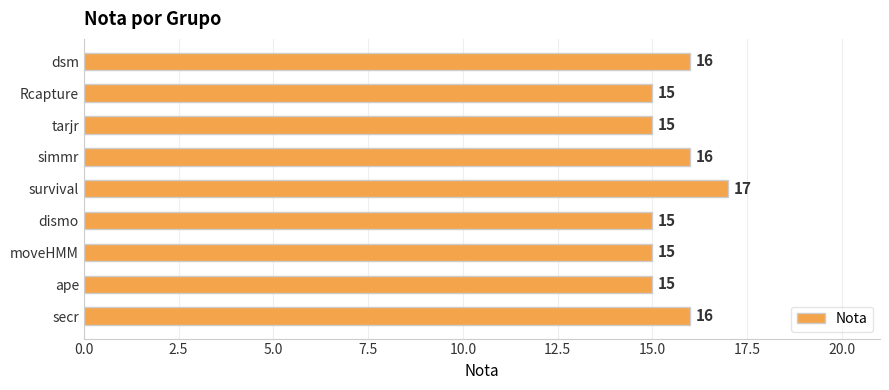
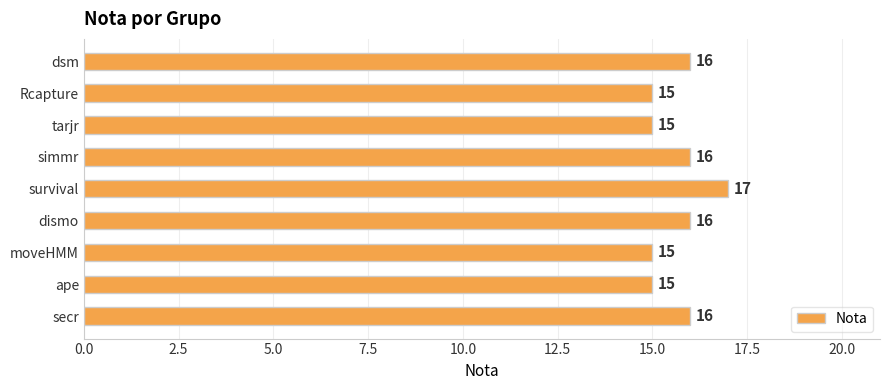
  {
    "dsm": 16,
    "Rcapture": 15,
    "tarjr": 15,
    "simmr": 16,
    "survival": 17,
-   "dismo": 15,
+   "dismo": 16,
    "moveHMM": 15,
    "ape": 15,
    "secr": 16
  }
